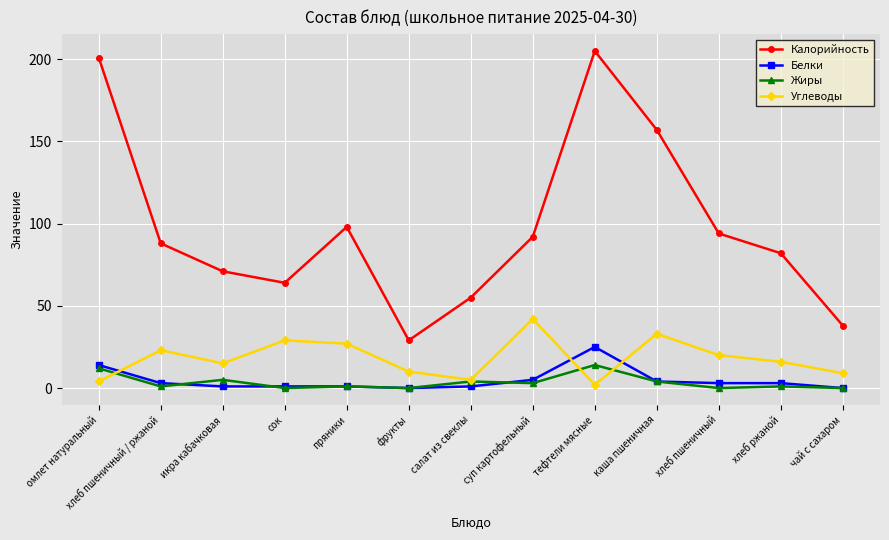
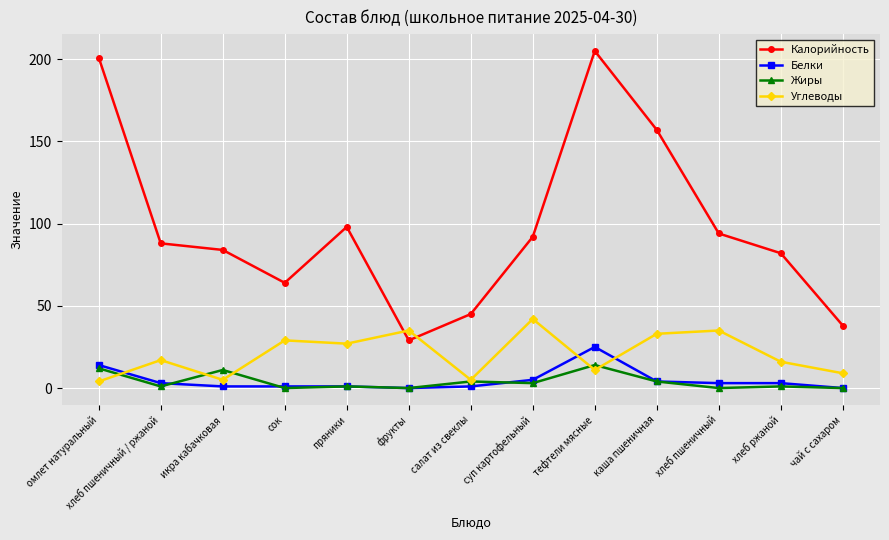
  {
    "Калорийность": {
      "омлет натуральный": 201,
      "хлеб пшеничный / ржаной": 88,
-     "икра кабачковая": 71,
+     "икра кабачковая": 84,
      "сок": 64,
      "пряники": 98,
      "фрукты": 29,
-     "салат из свеклы": 55,
+     "салат из свеклы": 45,
      "суп картофельный": 92,
      "тефтели мясные": 205,
      "каша пшеничная": 157,
      "хлеб пшеничный": 94,
      "хлеб ржаной": 82,
      "чай с сахаром": 38
    },
    "Белки": {
      "омлет натуральный": 14,
      "хлеб пшеничный / ржаной": 3,
      "икра кабачковая": 1,
      "салат из свеклы": 1,
      "суп картофельный": 5,
      "тефтели мясные": 25,
      "хлеб пшеничный": 3,
      "хлеб ржаной": 3
    },
    "Жиры": {
      "омлет натуральный": 12,
      "хлеб пшеничный / ржаной": 1,
-     "икра кабачковая": 5,
+     "икра кабачковая": 11,
      "суп картофельный": 3,
      "тефтели мясные": 14,
      "хлеб пшеничный": 0,
      "хлеб ржаной": 1
    },
    "Углеводы": {
      "омлет натуральный": 4,
-     "хлеб пшеничный / ржаной": 23,
-     "икра кабачковая": 15,
+     "хлеб пшеничный / ржаной": 17,
+     "икра кабачковая": 5,
      "сок": 29,
      "пряники": 27,
-     "фрукты": 10,
+     "фрукты": 35,
      "суп картофельный": 42,
-     "тефтели мясные": 2,
+     "тефтели мясные": 11,
      "каша пшеничная": 33,
-     "хлеб пшеничный": 20,
+     "хлеб пшеничный": 35,
      "хлеб ржаной": 16,
      "чай с сахаром": 9
    }
  }
